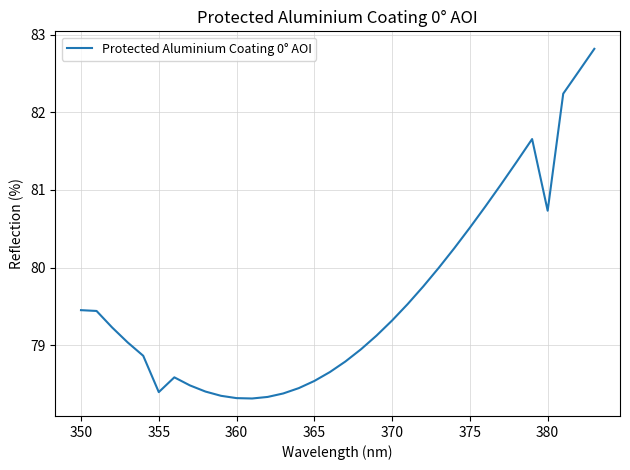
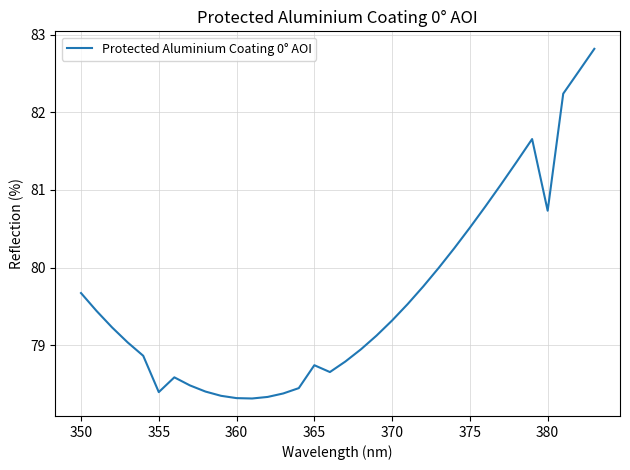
  {
-   "350": 79.5,
+   "350": 79.7,
    "355": 78.4,
    "360": 78.3,
-   "365": 78.5,
+   "365": 78.7,
    "370": 79.3,
    "375": 80.5,
    "380": 80.7
  }
